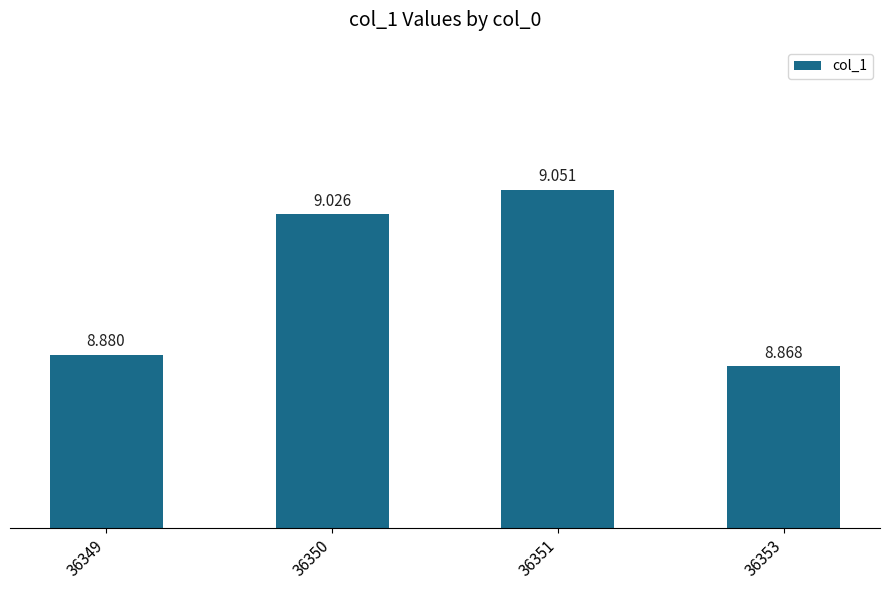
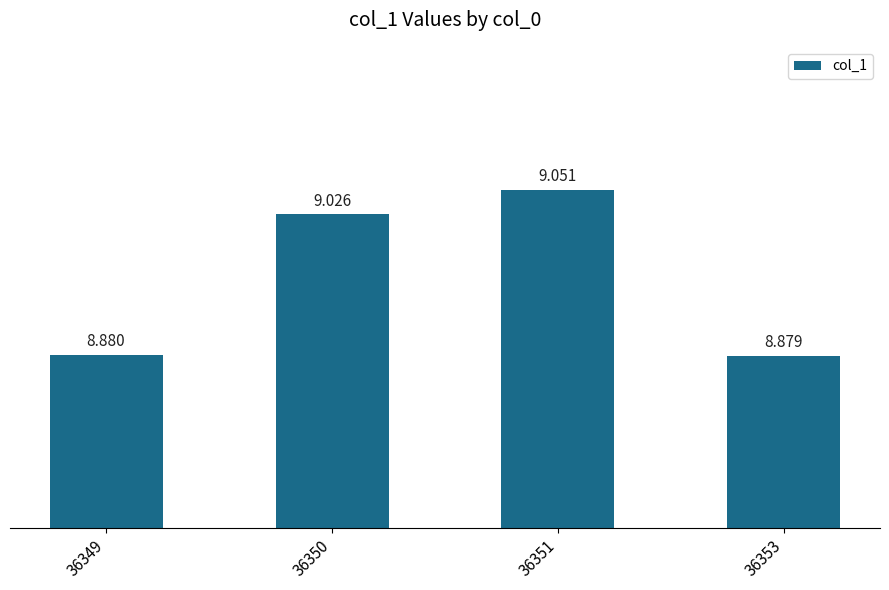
  {
    "36349": 8.880,
    "36350": 9.026,
    "36351": 9.051,
-   "36353": 8.868
+   "36353": 8.879
  }
